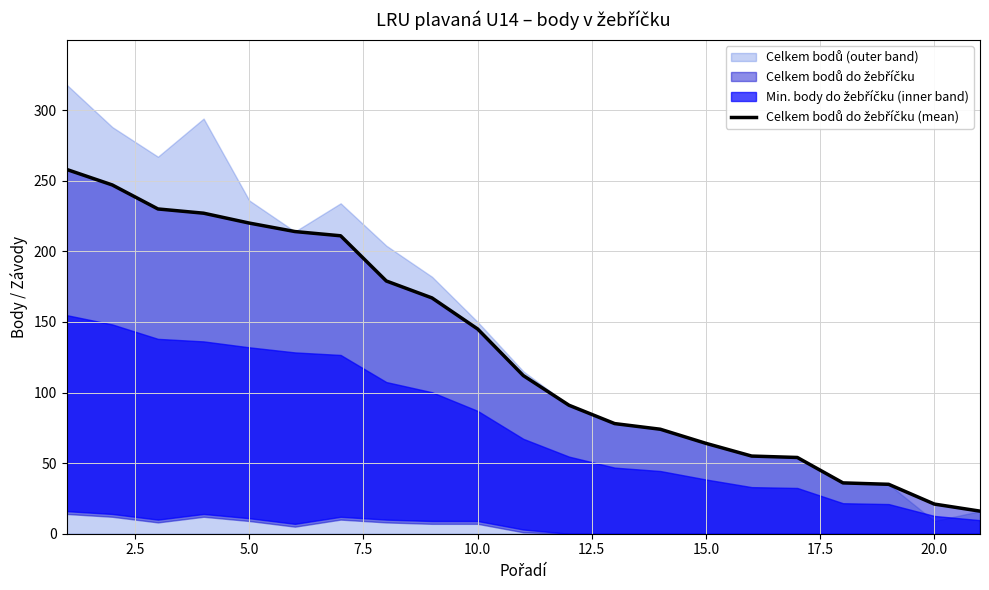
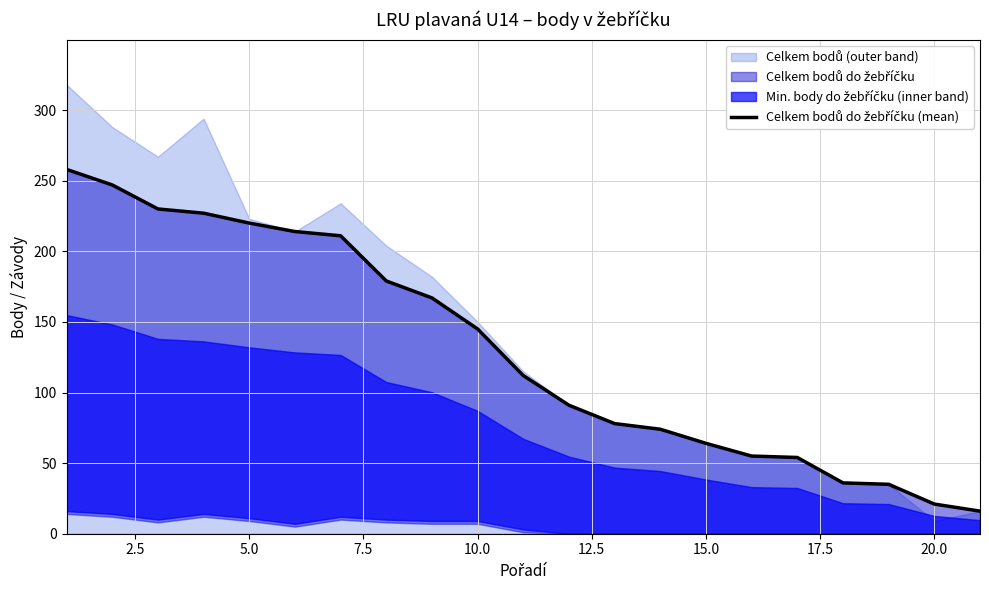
  {
    "Celkem bodů (outer band)": {
-     "5.0": 236,
+     "5.0": 223,
      "10.0": 150,
      "20.0": 9
    }
  }
